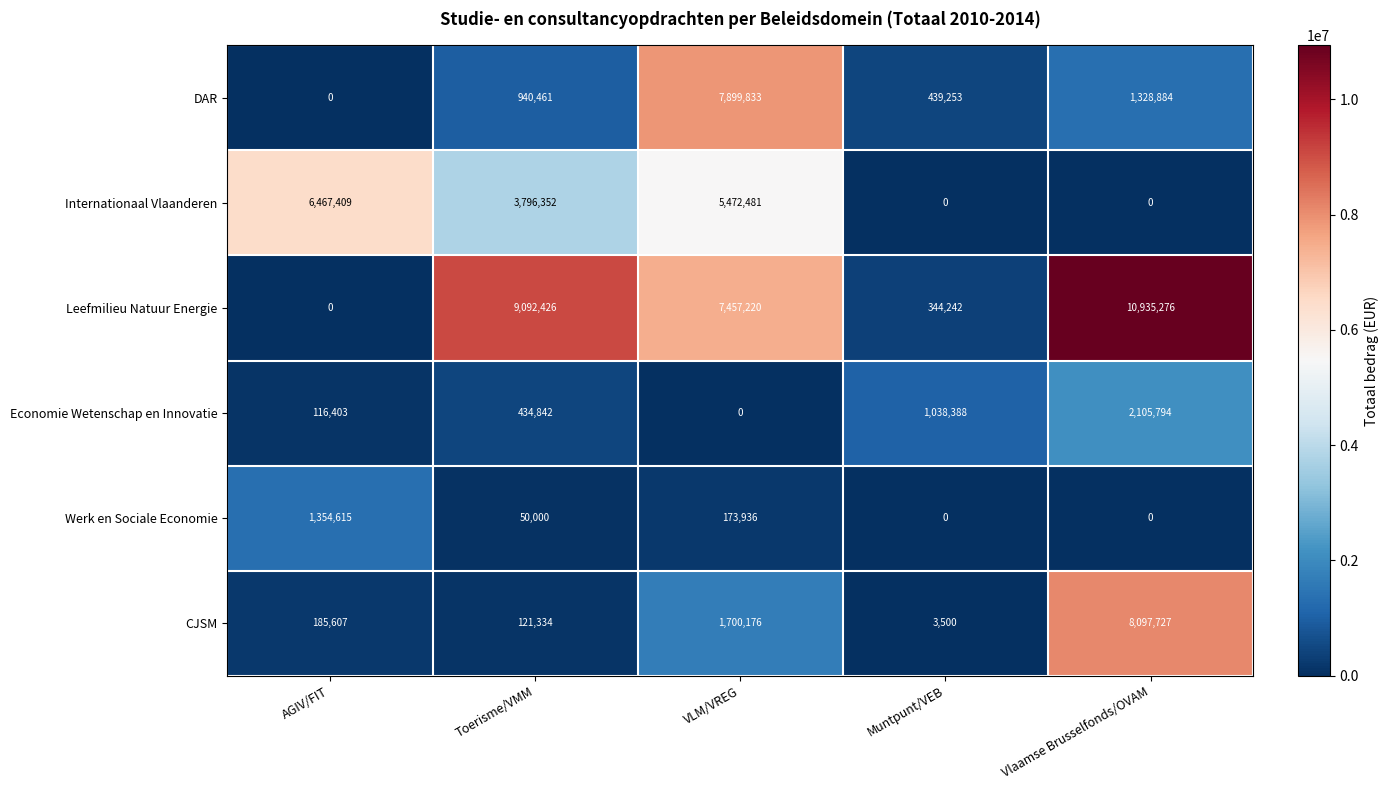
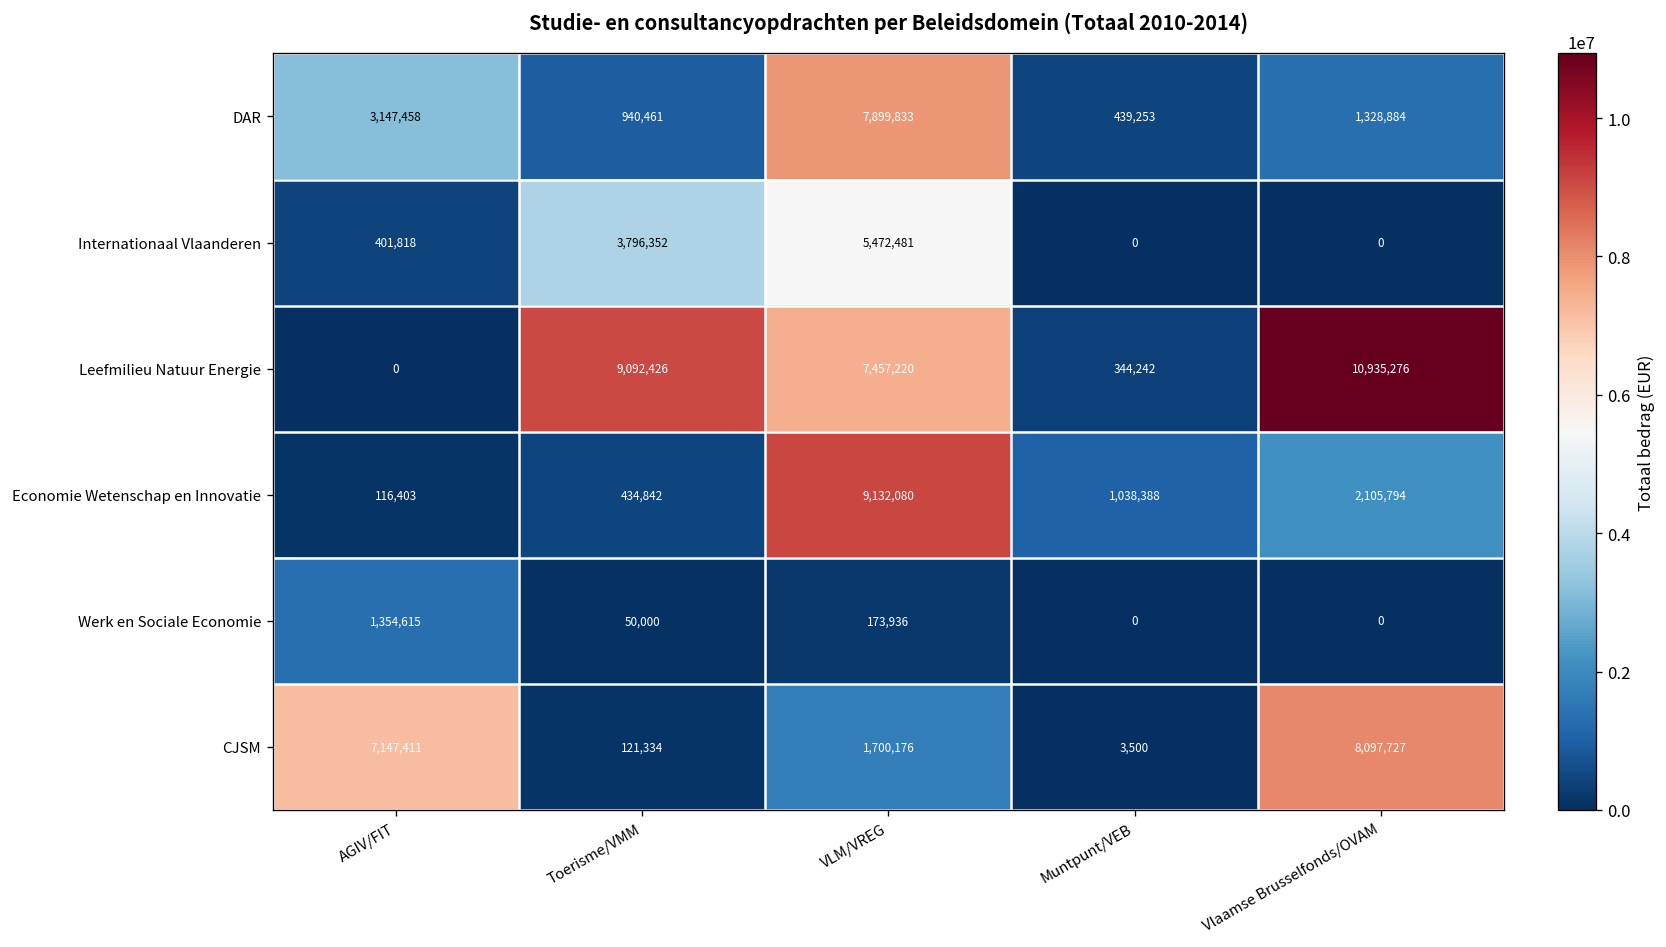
  {
    "DAR": {
-     "AGIV/FIT": "0",
+     "AGIV/FIT": "3,147,458",
      "Toerisme/VMM": "940,461",
      "VLM/VREG": "7,899,833",
      "Muntpunt/VEB": "439,253",
      "Vlaamse Brusselfonds/OVAM": "1,328,884"
    },
    "Internationaal Vlaanderen": {
-     "AGIV/FIT": "6,467,409",
+     "AGIV/FIT": "401,818",
      "Toerisme/VMM": "3,796,352",
      "VLM/VREG": "5,472,481",
      "Muntpunt/VEB": "0",
      "Vlaamse Brusselfonds/OVAM": "0"
    },
    "Leefmilieu Natuur Energie": {
      "AGIV/FIT": "0",
      "Toerisme/VMM": "9,092,426",
      "VLM/VREG": "7,457,220",
      "Muntpunt/VEB": "344,242",
      "Vlaamse Brusselfonds/OVAM": "10,935,276"
    },
    "Economie Wetenschap en Innovatie": {
      "AGIV/FIT": "116,403",
      "Toerisme/VMM": "434,842",
-     "VLM/VREG": "0",
+     "VLM/VREG": "9,132,080",
      "Muntpunt/VEB": "1,038,388",
      "Vlaamse Brusselfonds/OVAM": "2,105,794"
    },
    "Werk en Sociale Economie": {
      "AGIV/FIT": "1,354,615",
      "Toerisme/VMM": "50,000",
      "VLM/VREG": "173,936",
      "Muntpunt/VEB": "0",
      "Vlaamse Brusselfonds/OVAM": "0"
    },
    "CJSM": {
-     "AGIV/FIT": "185,607",
+     "AGIV/FIT": "7,147,411",
      "Toerisme/VMM": "121,334",
      "VLM/VREG": "1,700,176",
      "Muntpunt/VEB": "3,500",
      "Vlaamse Brusselfonds/OVAM": "8,097,727"
    }
  }
